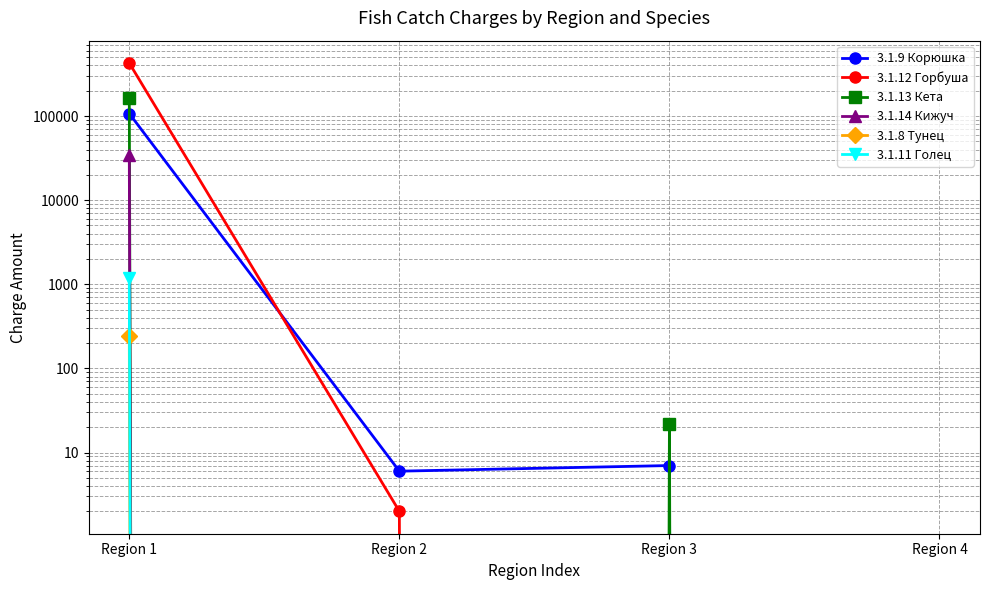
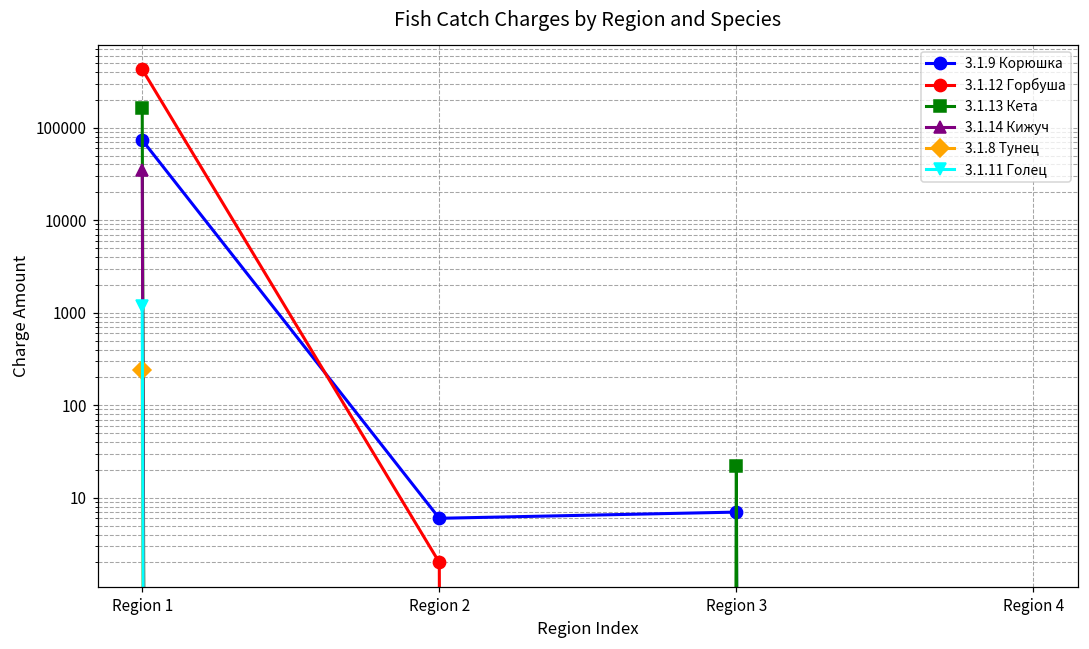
  {
    "3.1.9 Корюшка": {
-     "Region 1": 110000,
+     "Region 1": 70000,
      "Region 2": 6,
      "Region 3": 7
    },
    "3.1.12 Горбуша": {
      "Region 1": 400000,
      "Region 2": 2
    },
    "3.1.13 Кета": {
      "Region 1": 160000,
      "Region 3": 22
    },
    "3.1.14 Кижуч": {
      "Region 1": 35000
    },
    "3.1.8 Тунец": {
      "Region 1": 240
    },
    "3.1.11 Голец": {
      "Region 1": 1200
    }
  }
